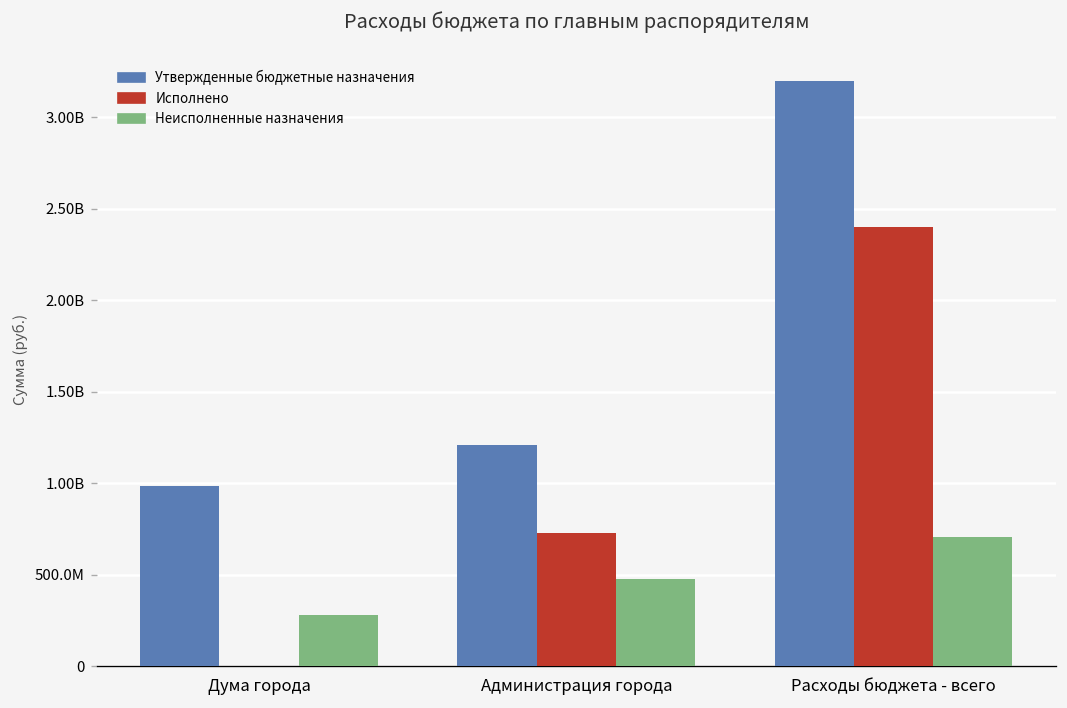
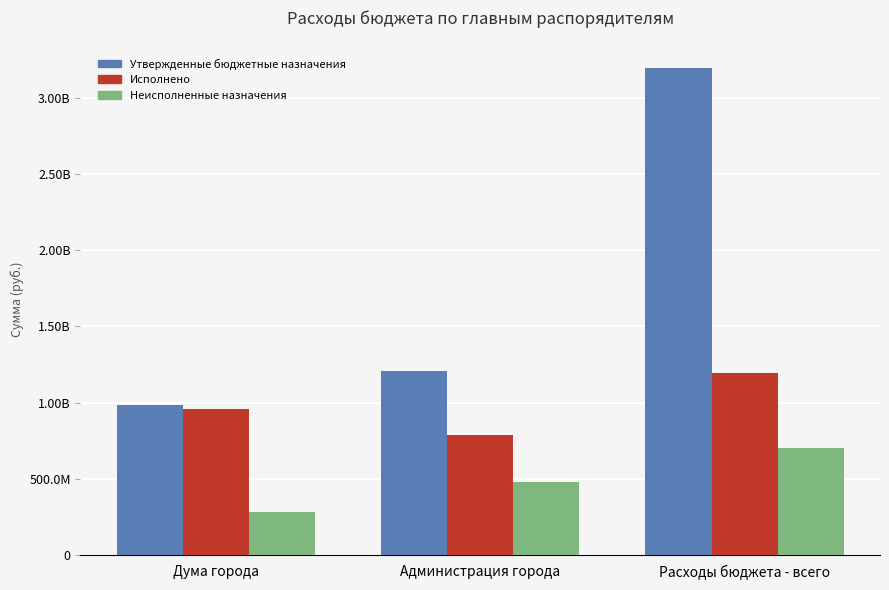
  {
    "Утвержденные бюджетные назначения": {
      "Дума города": 980000000,
      "Администрация города": 1210000000,
      "Расходы бюджета - всего": 3200000000
    },
    "Исполнено": {
-     "Дума города": 0,
-     "Администрация города": 730000000,
-     "Расходы бюджета - всего": 2400000000
+     "Дума города": 960000000,
+     "Администрация города": 790000000,
+     "Расходы бюджета - всего": 1190000000
    },
    "Неисполненные назначения": {
      "Дума города": 280000000,
      "Администрация города": 480000000,
      "Расходы бюджета - всего": 710000000
    }
  }
